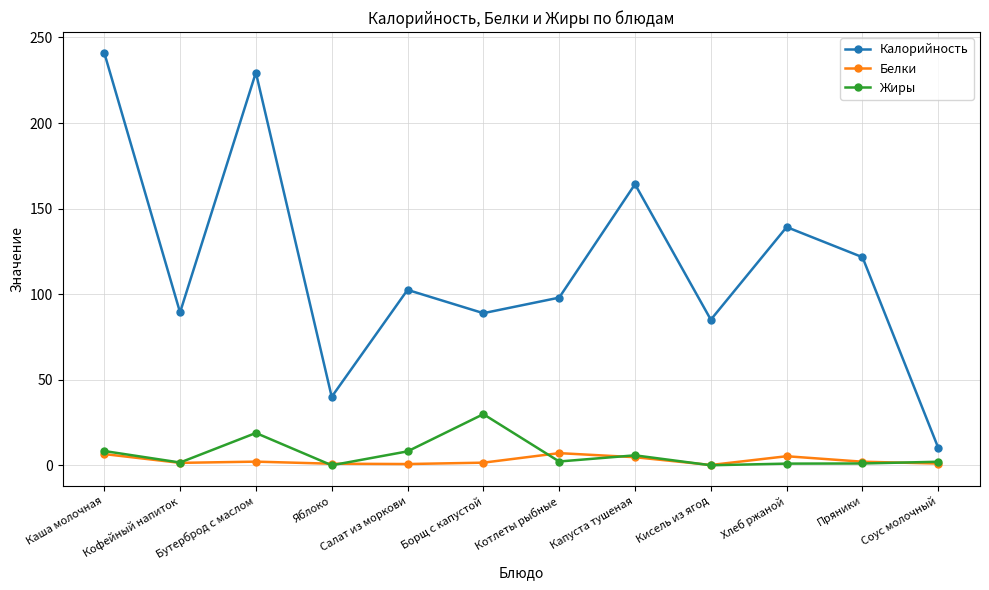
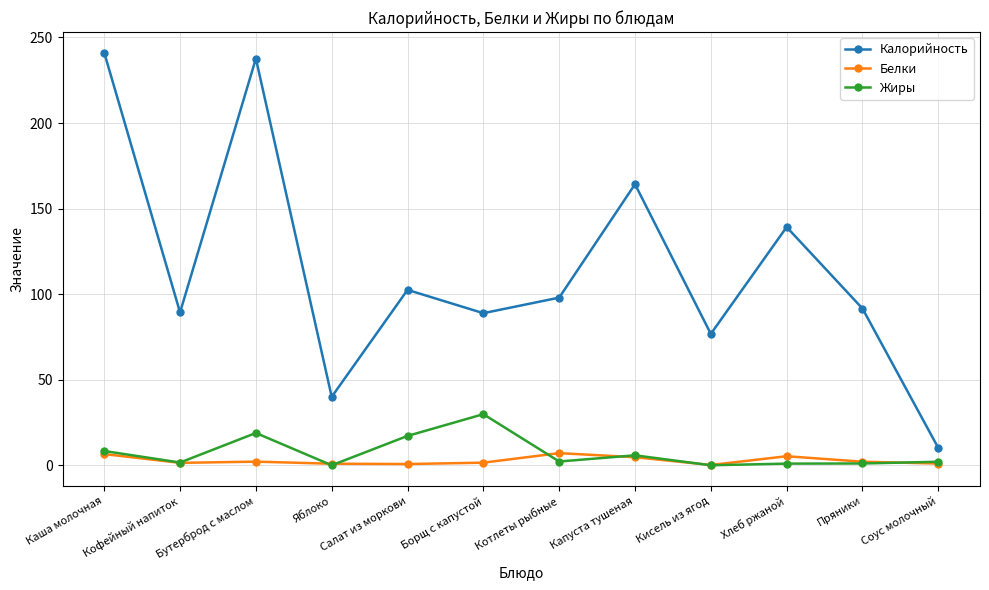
  {
    "Калорийность": {
      "Каша молочная": 241,
      "Кофейный напиток": 89,
-     "Бутерброд с маслом": 230,
+     "Бутерброд с маслом": 238,
      "Яблоко": 40,
      "Салат из моркови": 102,
      "Борщ с капустой": 89,
      "Котлеты рыбные": 98,
      "Капуста тушеная": 164,
-     "Кисель из ягод": 85,
+     "Кисель из ягод": 77,
      "Хлеб ржаной": 139,
-     "Пряники": 122,
+     "Пряники": 92,
      "Соус молочный": 10
    },
    "Белки": {
      "Каша молочная": 7,
      "Бутерброд с маслом": 2,
      "Салат из моркови": 1,
      "Борщ с капустой": 2,
      "Котлеты рыбные": 7,
      "Хлеб ржаной": 5
    },
    "Жиры": {
      "Каша молочная": 8,
      "Бутерброд с маслом": 19,
-     "Салат из моркови": 8,
+     "Салат из моркови": 17,
      "Борщ с капустой": 30,
      "Котлеты рыбные": 2,
      "Хлеб ржаной": 1
    }
  }
